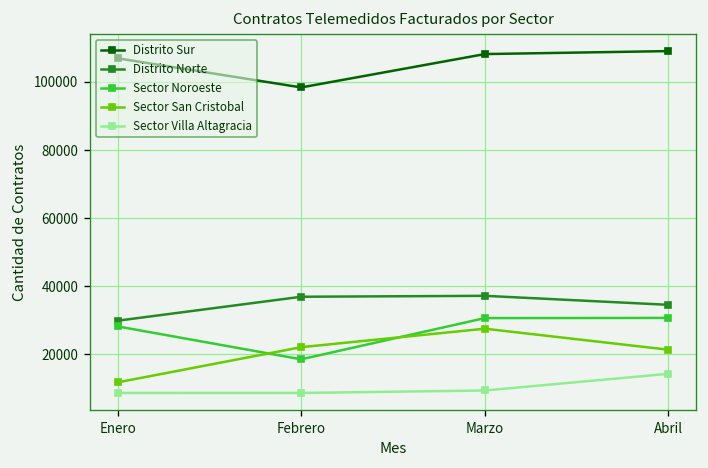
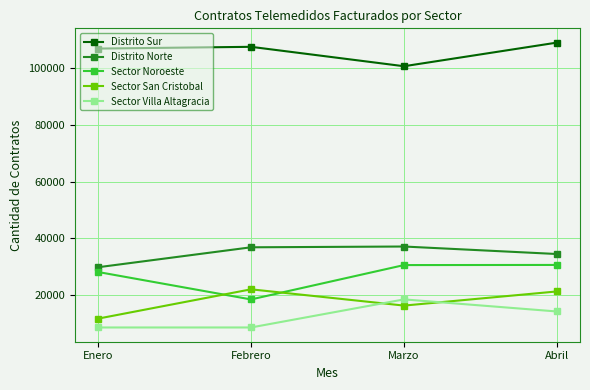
  {
    "Distrito Sur": {
-     "Febrero": 98000,
-     "Marzo": 108000,
+     "Febrero": 108000,
+     "Marzo": 101000,
      "Abril": 109000
    },
    "Distrito Norte": {
      "Enero": 30000,
      "Febrero": 37000,
      "Marzo": 37000,
      "Abril": 35000
    },
    "Sector Noroeste": {
      "Enero": 28000,
      "Febrero": 19000,
      "Marzo": 31000,
      "Abril": 31000
    },
    "Sector San Cristobal": {
      "Enero": 12000,
      "Febrero": 22000,
-     "Marzo": 28000,
+     "Marzo": 16000,
      "Abril": 21000
    },
    "Sector Villa Altagracia": {
      "Enero": 9000,
      "Febrero": 9000,
-     "Marzo": 9000,
+     "Marzo": 19000,
      "Abril": 14000
    }
  }
